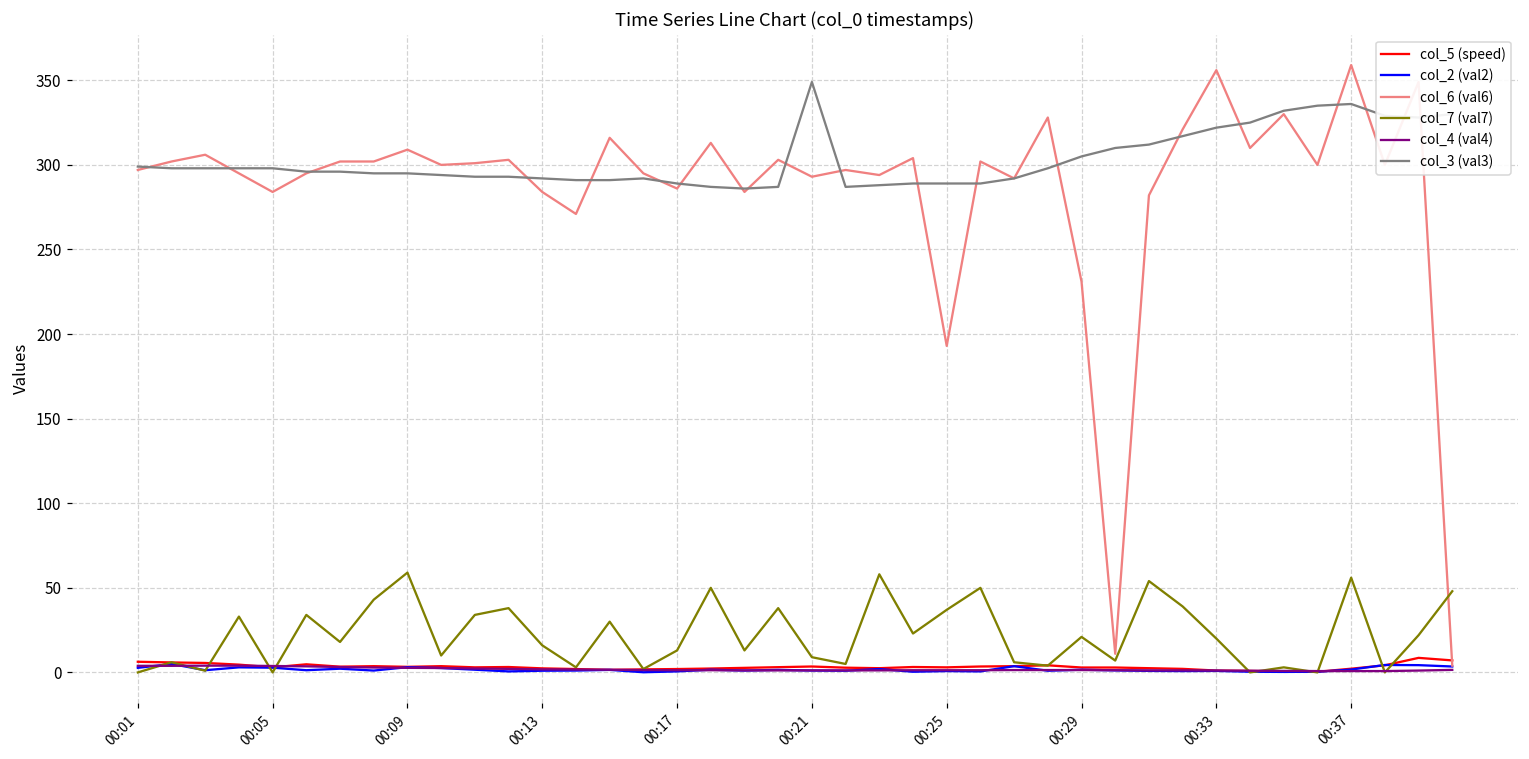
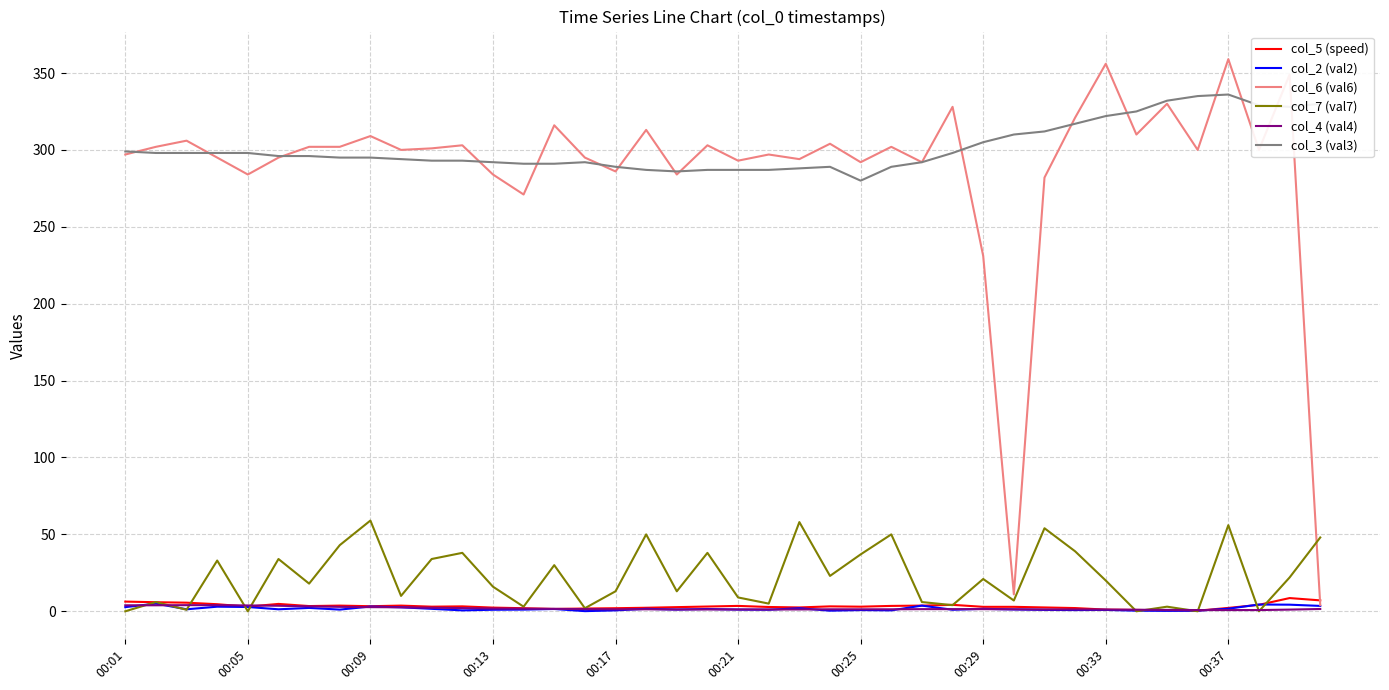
  {
    "col_5 (speed)": {
      "00:01": 6,
      "00:21": 4,
      "00:25": 3
    },
    "col_6 (val6)": {
      "00:01": 297,
      "00:05": 284,
      "00:09": 309,
      "00:13": 284,
      "00:17": 286,
      "00:21": 293,
-     "00:25": 193,
+     "00:25": 292,
      "00:29": 231,
      "00:33": 356,
      "00:37": 359
    },
    "col_7 (val7)": {
      "00:01": 0,
      "00:05": 0,
      "00:09": 59,
      "00:13": 16,
      "00:17": 13,
      "00:21": 9,
      "00:25": 37,
      "00:29": 21,
      "00:33": 20,
      "00:37": 56
    },
    "col_3 (val3)": {
      "00:01": 299,
      "00:05": 298,
      "00:09": 295,
      "00:13": 292,
      "00:17": 289,
-     "00:21": 349,
-     "00:25": 289,
+     "00:21": 287,
+     "00:25": 280,
      "00:29": 305,
      "00:33": 322,
      "00:37": 336
    }
  }
